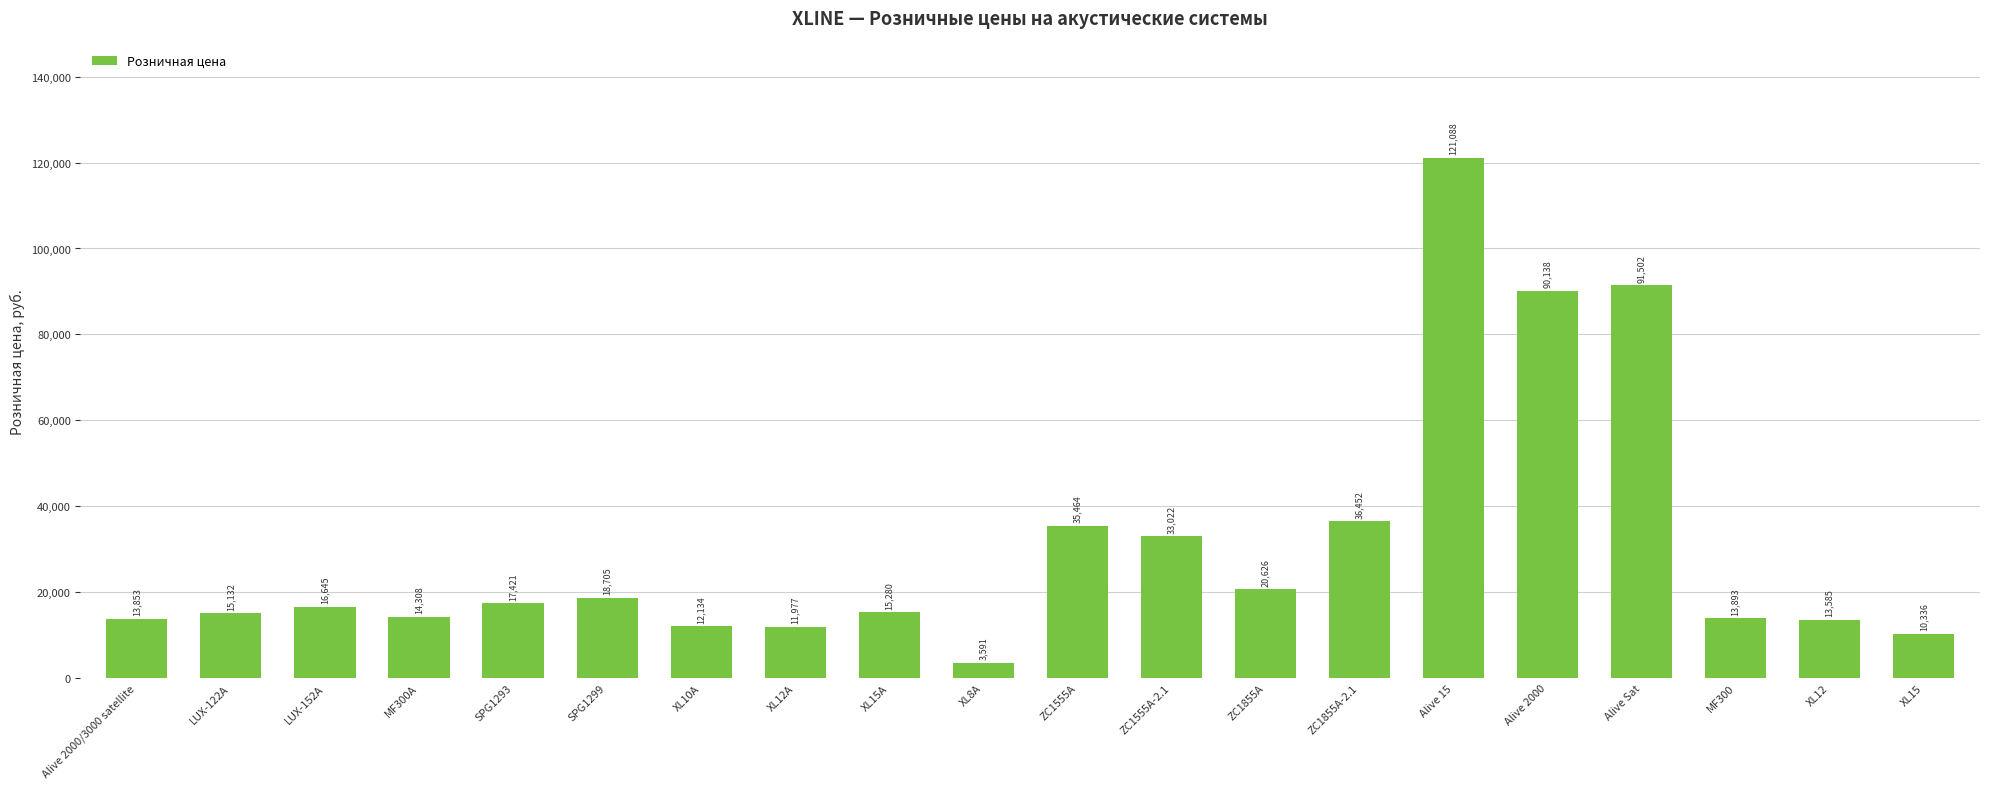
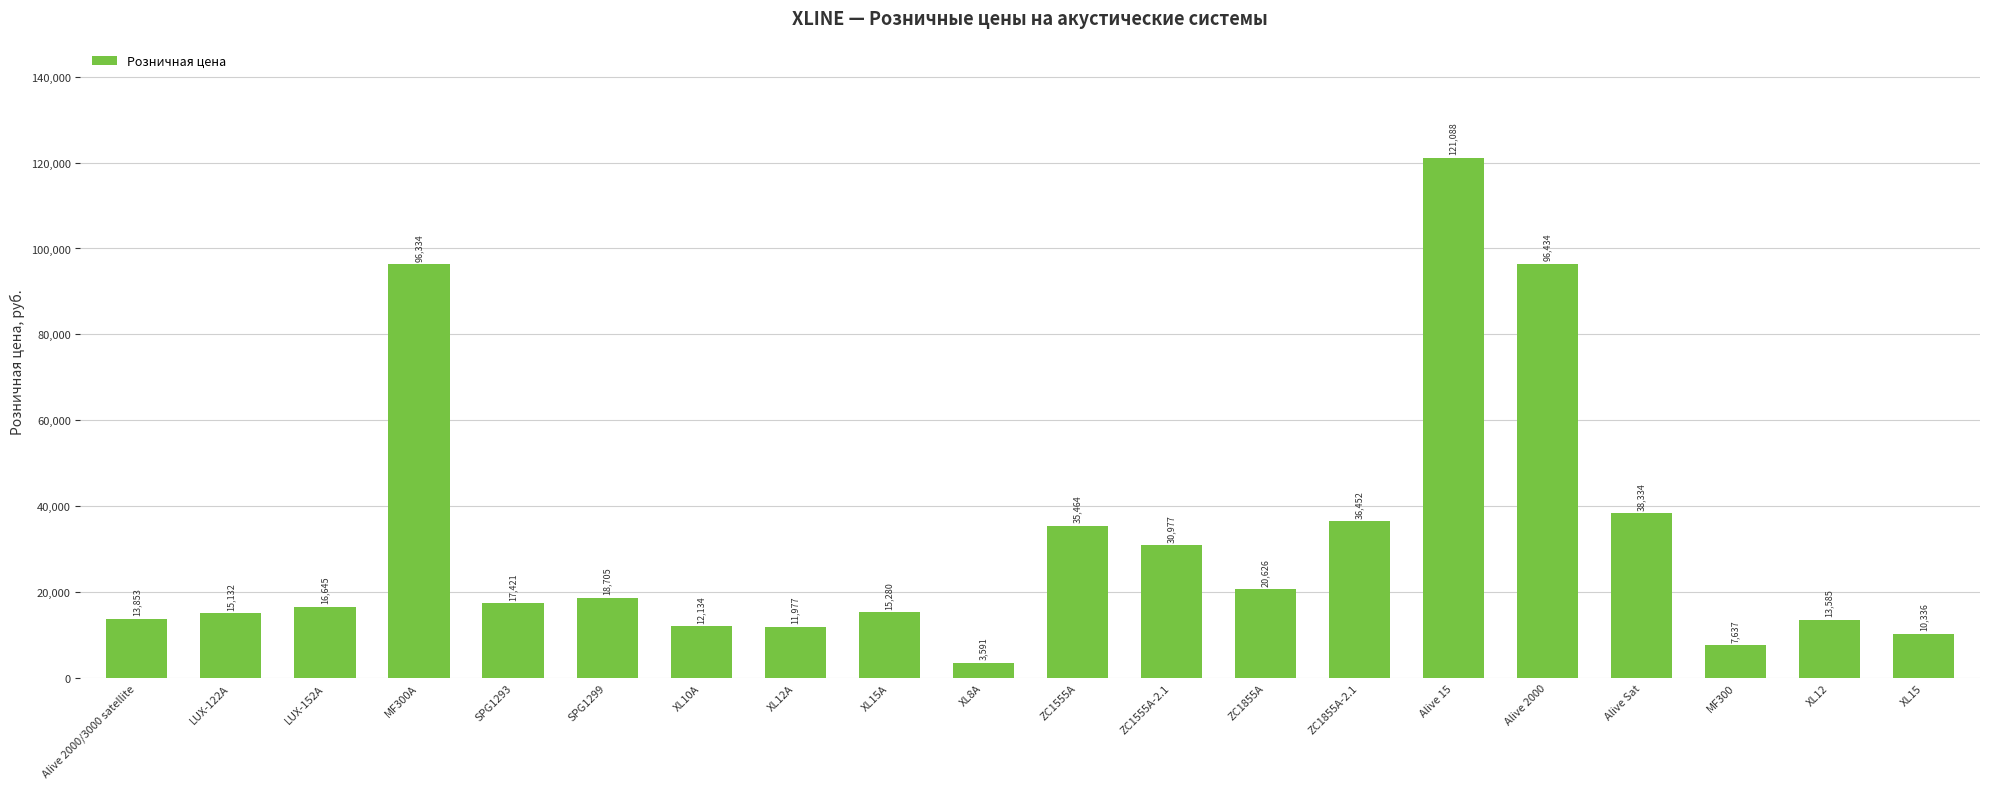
  {
    "Alive 2000/3000 satellite": "13,853",
    "LUX-122A": "15,132",
    "LUX-152A": "16,645",
-   "MF300A": "14,308",
+   "MF300A": "96,334",
    "SPG1293": "17,421",
    "SPG1299": "18,705",
    "XL10A": "12,134",
    "XL12A": "11,977",
    "XL15A": "15,280",
    "XL8A": "3,591",
    "ZC1555A": "35,464",
-   "ZC1555A-2.1": "33,022",
+   "ZC1555A-2.1": "30,977",
    "ZC1855A": "20,626",
    "ZC1855A-2.1": "36,452",
    "Alive 15": "121,088",
-   "Alive 2000": "90,138",
-   "Alive Sat": "91,502",
-   "MF300": "13,893",
+   "Alive 2000": "96,434",
+   "Alive Sat": "38,334",
+   "MF300": "7,637",
    "XL12": "13,585",
    "XL15": "10,336"
  }
